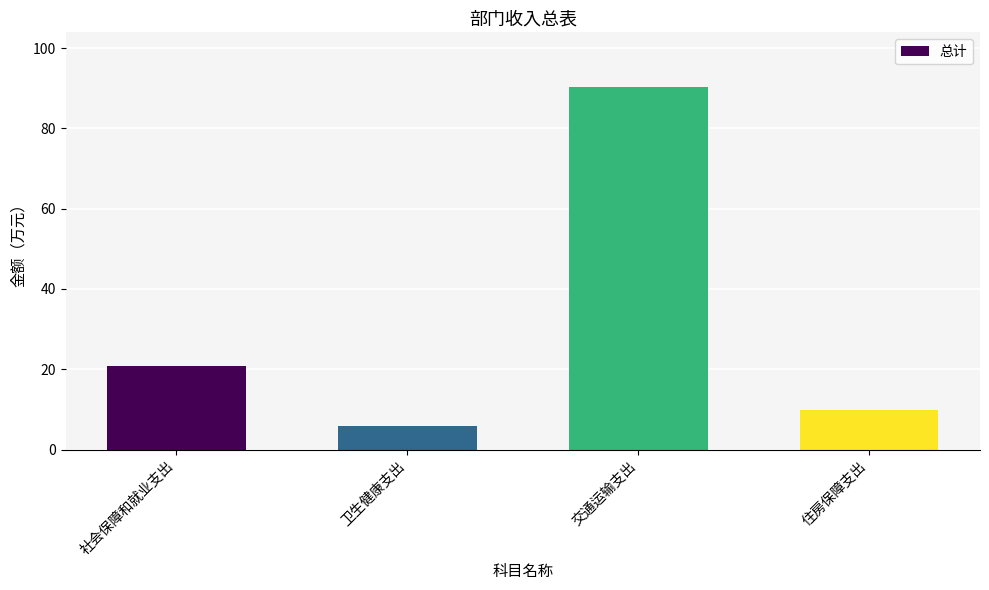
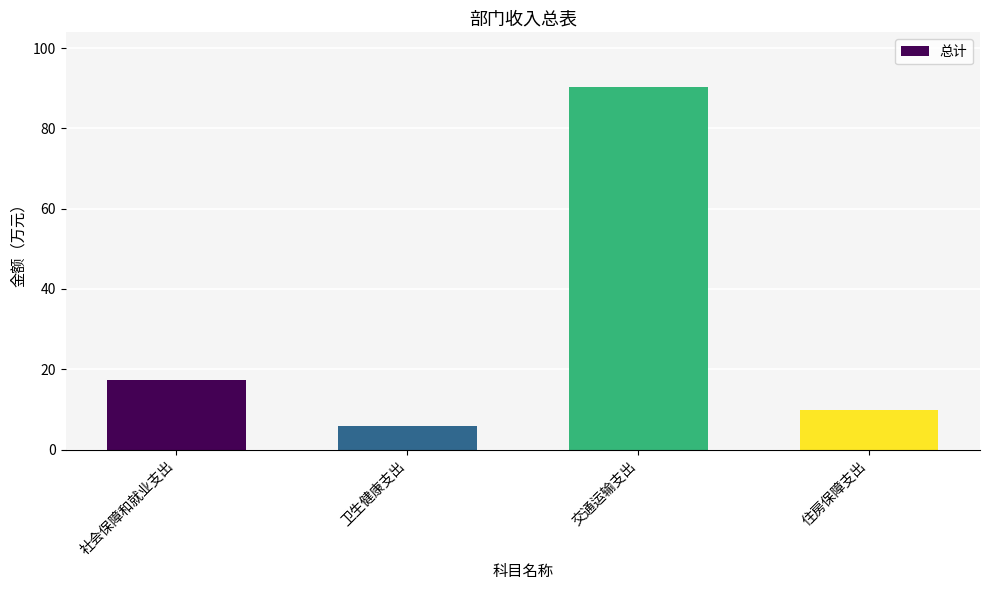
  {
-   "社会保障和就业支出": 21,
+   "社会保障和就业支出": 17,
    "卫生健康支出": 6,
    "交通运输支出": 90,
    "住房保障支出": 10
  }
